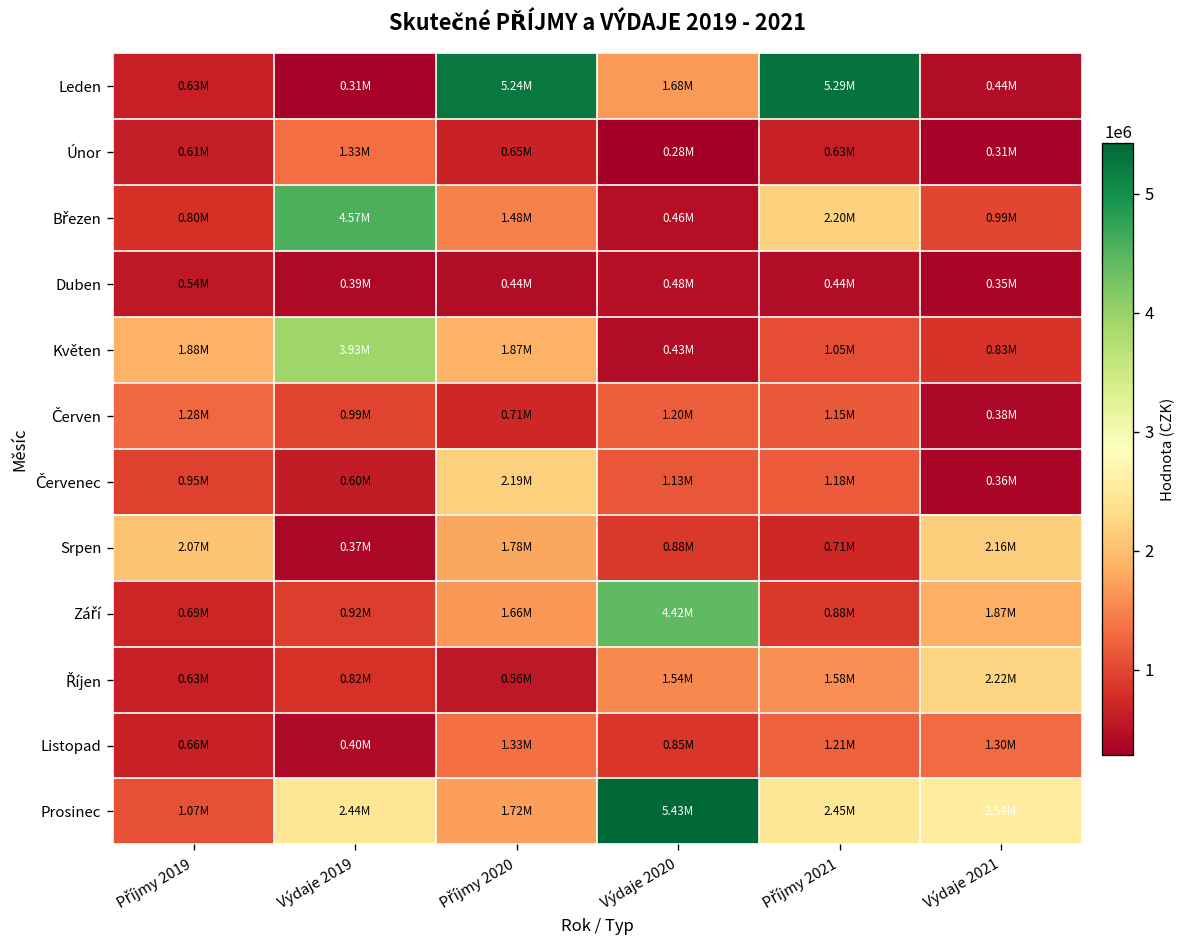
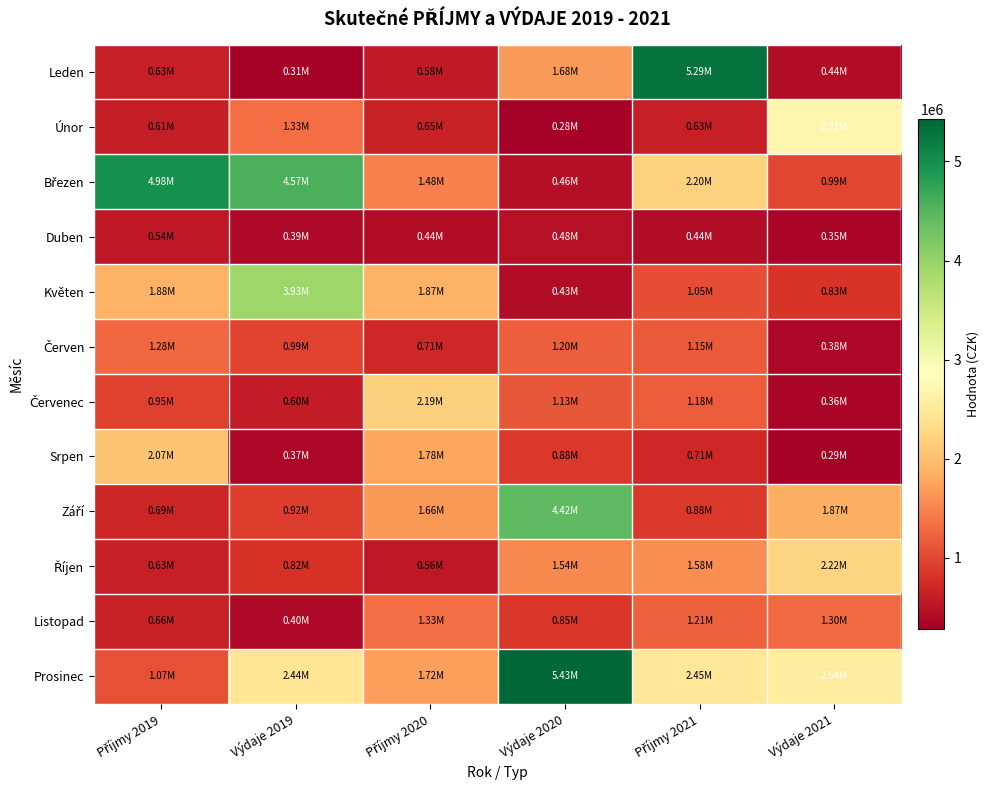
  {
    "Leden": {
      "Příjmy 2019": "0.63M",
      "Výdaje 2019": "0.31M",
-     "Příjmy 2020": "5.24M",
+     "Příjmy 2020": "0.58M",
      "Výdaje 2020": "1.68M",
      "Příjmy 2021": "5.29M",
      "Výdaje 2021": "0.44M"
    },
    "Únor": {
      "Příjmy 2019": "0.61M",
      "Výdaje 2019": "1.33M",
      "Příjmy 2020": "0.65M",
      "Výdaje 2020": "0.28M",
      "Příjmy 2021": "0.63M",
-     "Výdaje 2021": "0.31M"
+     "Výdaje 2021": "2.71M"
    },
    "Březen": {
-     "Příjmy 2019": "0.80M",
+     "Příjmy 2019": "4.98M",
      "Výdaje 2019": "4.57M",
      "Příjmy 2020": "1.48M",
      "Výdaje 2020": "0.46M",
      "Příjmy 2021": "2.20M",
      "Výdaje 2021": "0.99M"
    },
    "Duben": {
      "Příjmy 2019": "0.54M",
      "Výdaje 2019": "0.39M",
      "Příjmy 2020": "0.44M",
      "Výdaje 2020": "0.48M",
      "Příjmy 2021": "0.44M",
      "Výdaje 2021": "0.35M"
    },
    "Květen": {
      "Příjmy 2019": "1.88M",
      "Výdaje 2019": "3.93M",
      "Příjmy 2020": "1.87M",
      "Výdaje 2020": "0.43M",
      "Příjmy 2021": "1.05M",
      "Výdaje 2021": "0.83M"
    },
    "Červen": {
      "Příjmy 2019": "1.28M",
      "Výdaje 2019": "0.99M",
      "Příjmy 2020": "0.71M",
      "Výdaje 2020": "1.20M",
      "Příjmy 2021": "1.15M",
      "Výdaje 2021": "0.38M"
    },
    "Červenec": {
      "Příjmy 2019": "0.95M",
      "Výdaje 2019": "0.60M",
      "Příjmy 2020": "2.19M",
      "Výdaje 2020": "1.13M",
      "Příjmy 2021": "1.18M",
      "Výdaje 2021": "0.36M"
    },
    "Srpen": {
      "Příjmy 2019": "2.07M",
      "Výdaje 2019": "0.37M",
      "Příjmy 2020": "1.78M",
      "Výdaje 2020": "0.88M",
      "Příjmy 2021": "0.71M",
-     "Výdaje 2021": "2.16M"
+     "Výdaje 2021": "0.29M"
    },
    "Září": {
      "Příjmy 2019": "0.69M",
      "Výdaje 2019": "0.92M",
      "Příjmy 2020": "1.66M",
      "Výdaje 2020": "4.42M",
      "Příjmy 2021": "0.88M",
      "Výdaje 2021": "1.87M"
    },
    "Říjen": {
      "Příjmy 2019": "0.63M",
      "Výdaje 2019": "0.82M",
      "Příjmy 2020": "0.56M",
      "Výdaje 2020": "1.54M",
      "Příjmy 2021": "1.58M",
      "Výdaje 2021": "2.22M"
    },
    "Listopad": {
      "Příjmy 2019": "0.66M",
      "Výdaje 2019": "0.40M",
      "Příjmy 2020": "1.33M",
      "Výdaje 2020": "0.85M",
      "Příjmy 2021": "1.21M",
      "Výdaje 2021": "1.30M"
    },
    "Prosinec": {
      "Příjmy 2019": "1.07M",
      "Výdaje 2019": "2.44M",
      "Příjmy 2020": "1.72M",
      "Výdaje 2020": "5.43M",
      "Příjmy 2021": "2.45M",
      "Výdaje 2021": "2.54M"
    }
  }
